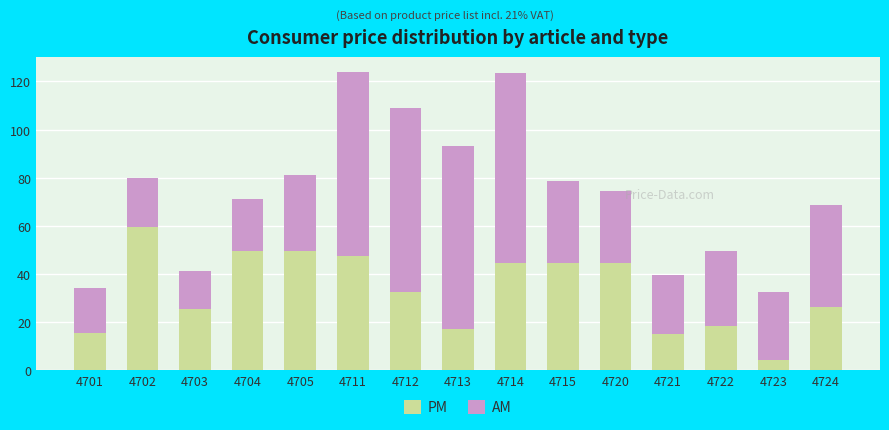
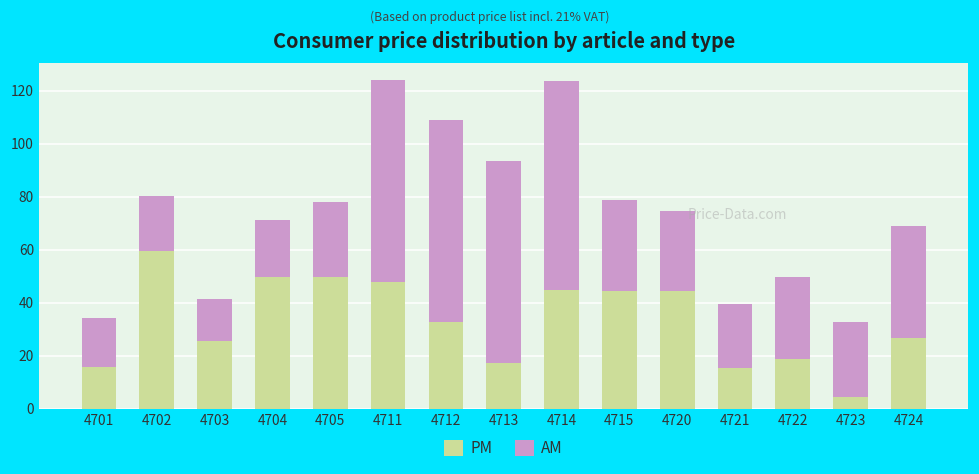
  {
    "PM": {
      "4701": 16,
      "4702": 59,
      "4703": 26,
      "4704": 49,
      "4705": 49,
      "4711": 48,
      "4712": 33,
      "4713": 17,
      "4714": 45,
      "4715": 45,
      "4720": 45,
      "4721": 15,
      "4722": 19,
      "4723": 4,
      "4724": 27
    },
    "AM": {
      "4701": 18,
      "4702": 21,
      "4703": 16,
      "4704": 22,
-     "4705": 32,
+     "4705": 28,
      "4711": 76,
      "4712": 76,
      "4713": 76,
      "4714": 79,
      "4715": 34,
      "4720": 30,
      "4721": 24,
      "4722": 31,
      "4723": 28,
      "4724": 42
    }
  }
